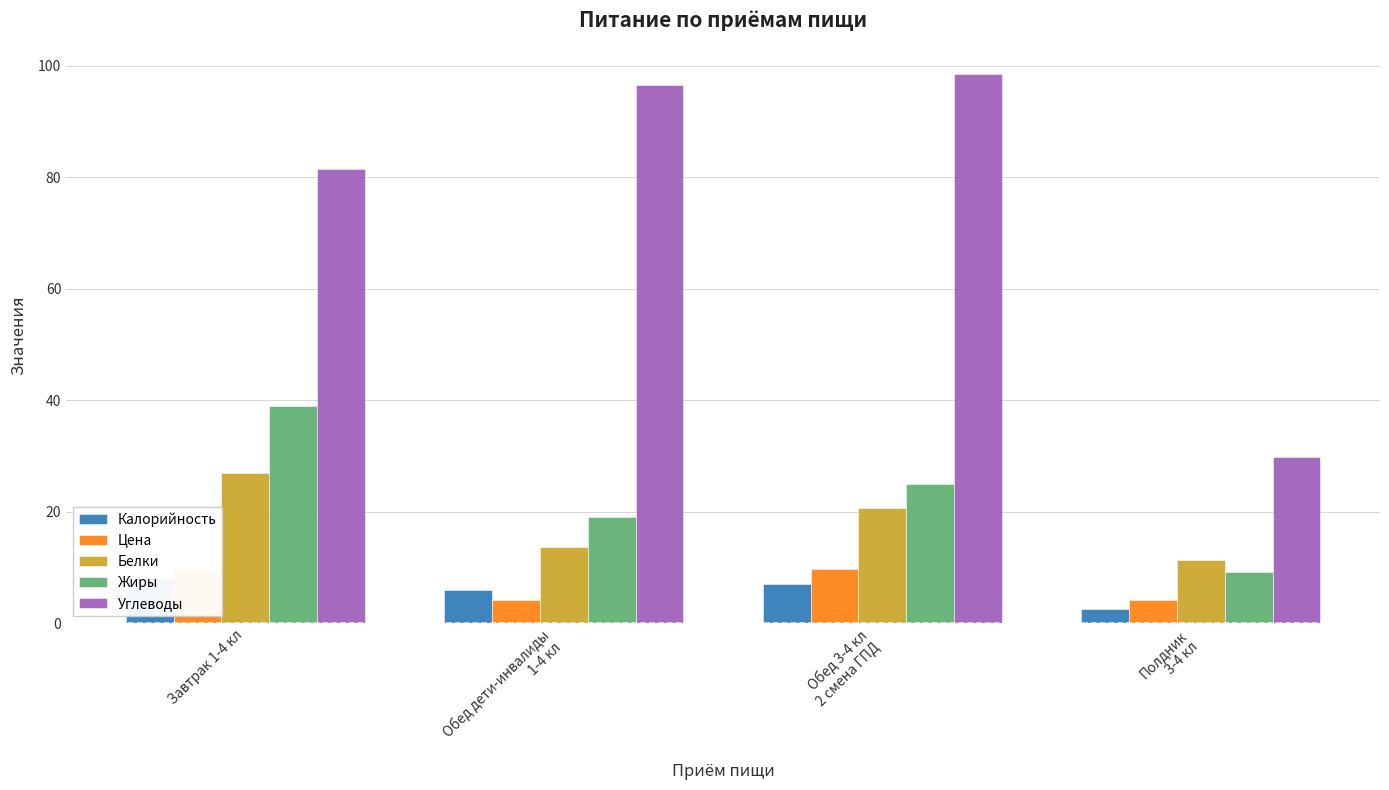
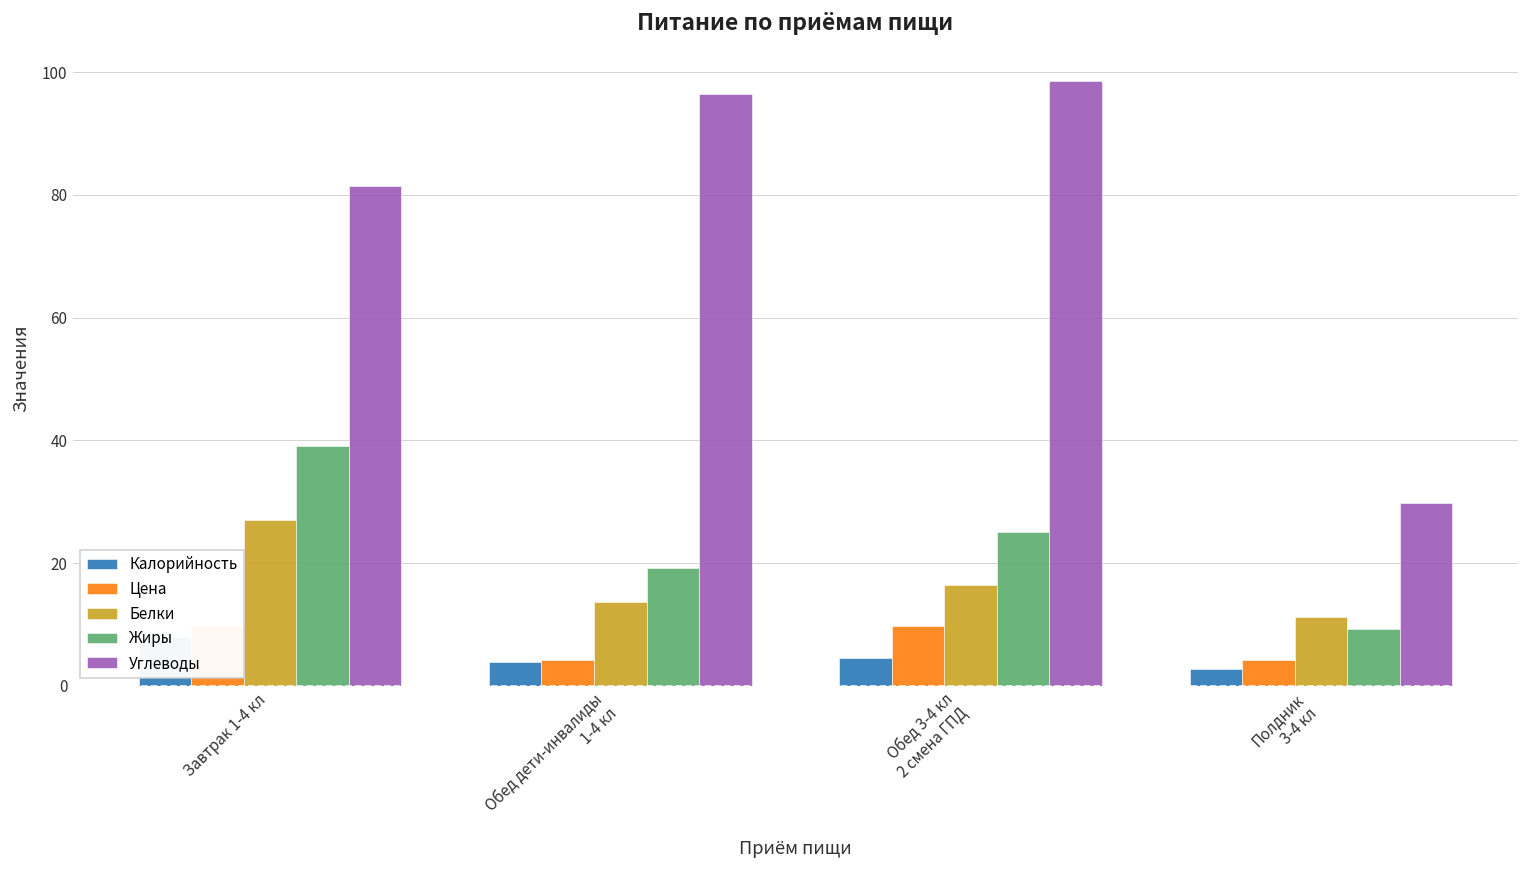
  {
    "Калорийность": {
-     "Обед дети-инвалиды 1-4 кл": 6,
-     "Обед 3-4 кл 2 смена ГПД": 7,
+     "Обед дети-инвалиды 1-4 кл": 4,
+     "Обед 3-4 кл 2 смена ГПД": 5,
      "Полдник 3-4 кл": 3
    },
    "Цена": {
      "Обед дети-инвалиды 1-4 кл": 4,
      "Обед 3-4 кл 2 смена ГПД": 10,
      "Полдник 3-4 кл": 4
    },
    "Белки": {
      "Завтрак 1-4 кл": 27,
      "Обед дети-инвалиды 1-4 кл": 14,
-     "Обед 3-4 кл 2 смена ГПД": 21,
+     "Обед 3-4 кл 2 смена ГПД": 16,
      "Полдник 3-4 кл": 11
    },
    "Жиры": {
      "Завтрак 1-4 кл": 39,
      "Обед дети-инвалиды 1-4 кл": 19,
      "Обед 3-4 кл 2 смена ГПД": 25,
      "Полдник 3-4 кл": 9
    },
    "Углеводы": {
      "Завтрак 1-4 кл": 81,
      "Обед дети-инвалиды 1-4 кл": 96,
      "Обед 3-4 кл 2 смена ГПД": 99,
      "Полдник 3-4 кл": 30
    }
  }
